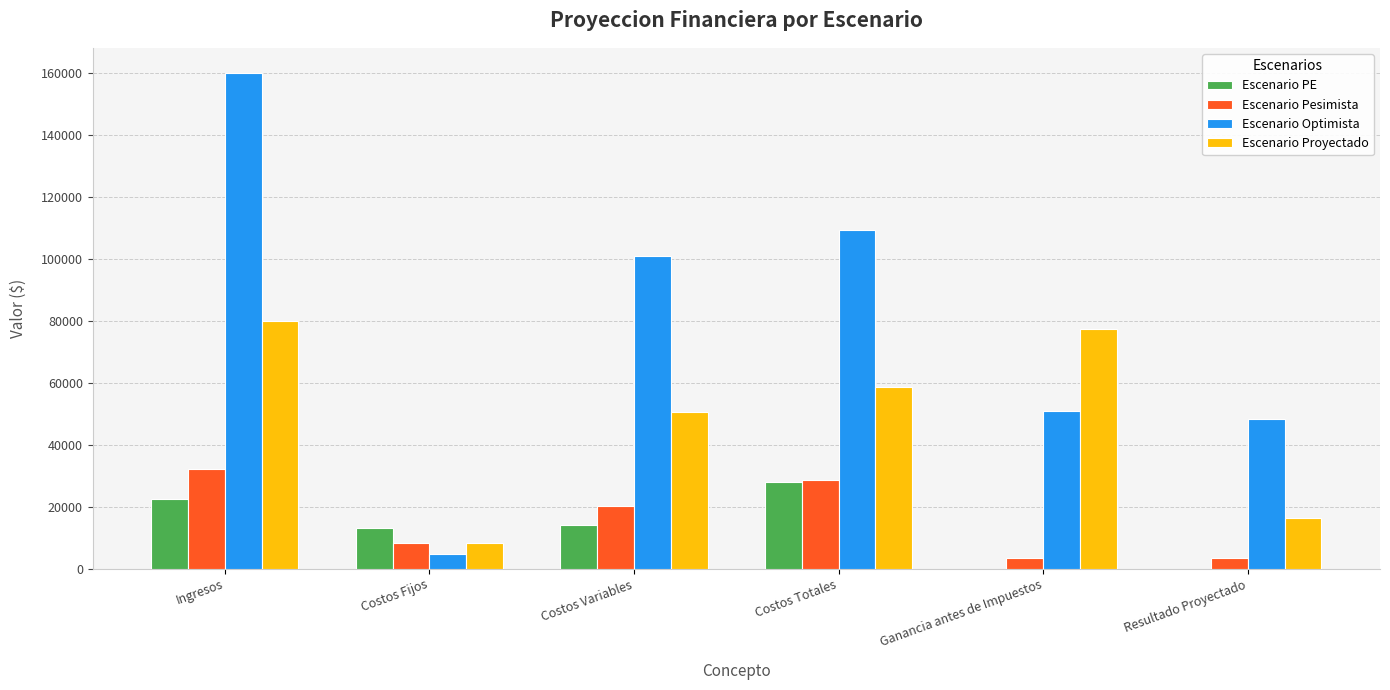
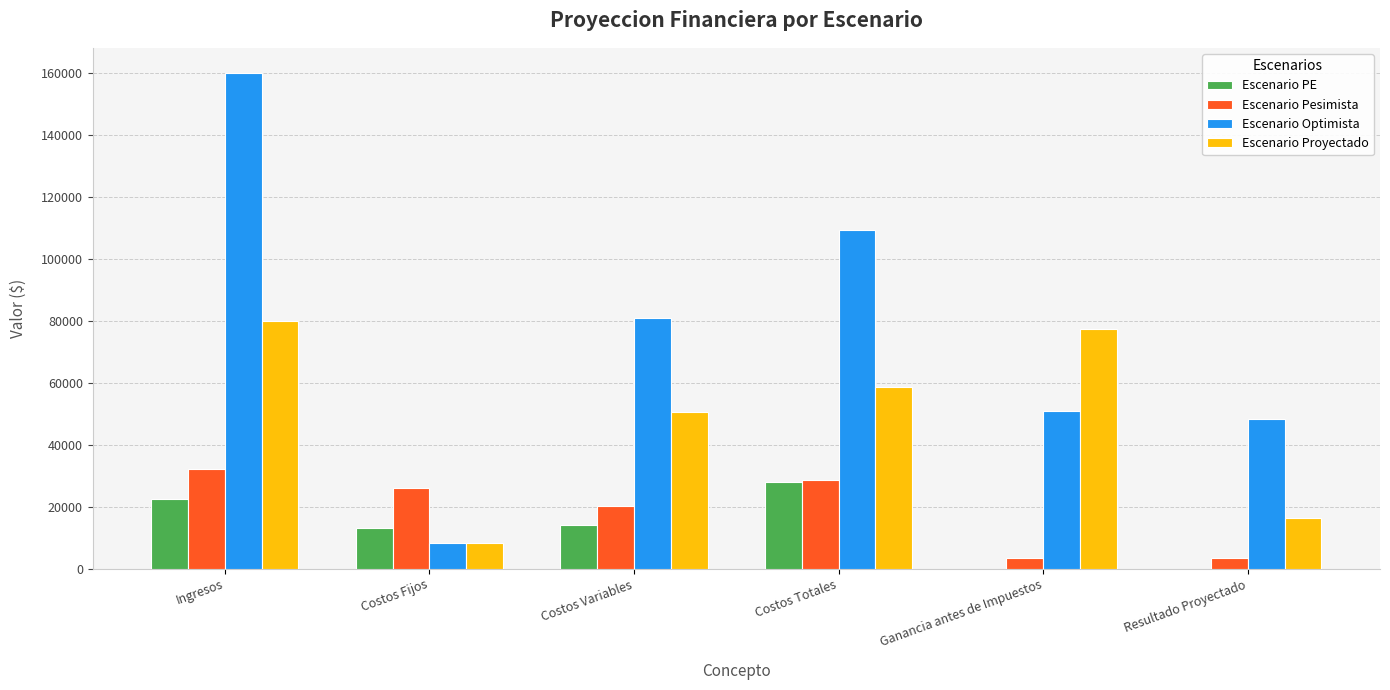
  {
    "Escenario PE": {
      "Ingresos": 22000,
      "Costos Fijos": 13000,
      "Costos Variables": 14000,
      "Costos Totales": 28000,
      "Ganancia antes de Impuestos": 0,
      "Resultado Proyectado": 0
    },
    "Escenario Pesimista": {
      "Ingresos": 32000,
-     "Costos Fijos": 8000,
+     "Costos Fijos": 26000,
      "Costos Variables": 20000,
      "Costos Totales": 28000,
      "Ganancia antes de Impuestos": 4000,
      "Resultado Proyectado": 3000
    },
    "Escenario Optimista": {
      "Ingresos": 160000,
-     "Costos Fijos": 5000,
-     "Costos Variables": 101000,
+     "Costos Fijos": 8000,
+     "Costos Variables": 81000,
      "Costos Totales": 109000,
      "Ganancia antes de Impuestos": 51000,
      "Resultado Proyectado": 48000
    },
    "Escenario Proyectado": {
      "Ingresos": 80000,
      "Costos Fijos": 8000,
      "Costos Variables": 50000,
      "Costos Totales": 59000,
      "Ganancia antes de Impuestos": 77000,
      "Resultado Proyectado": 16000
    }
  }
